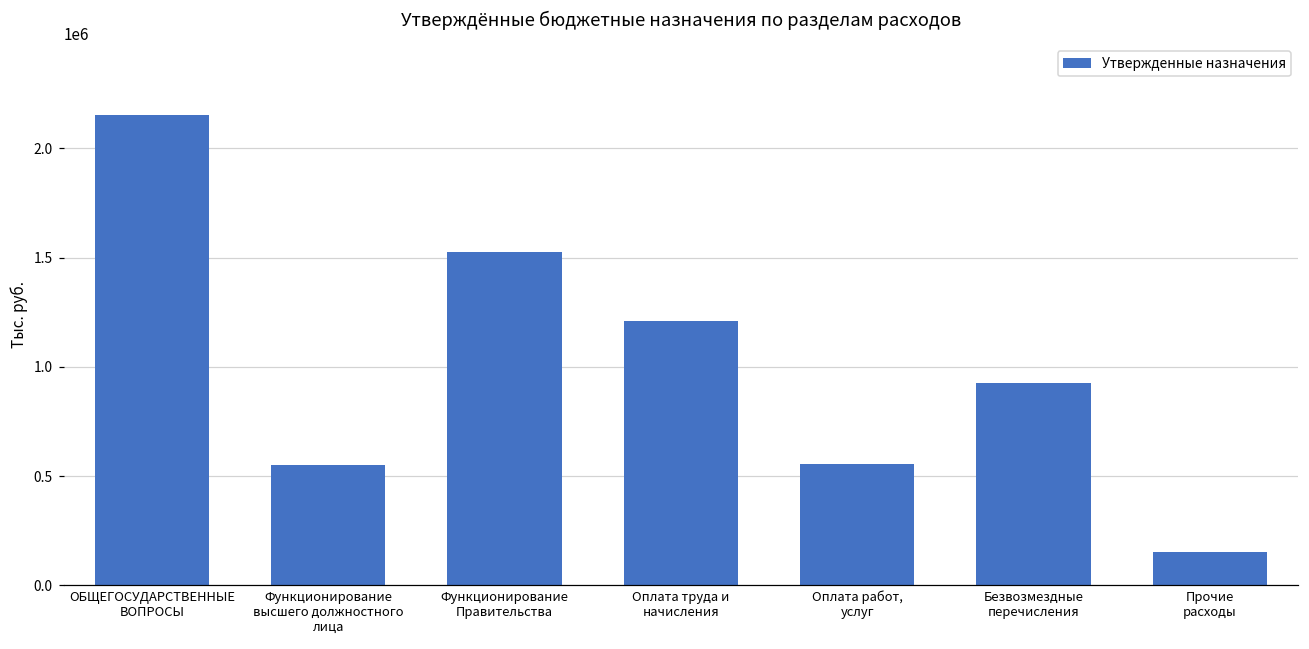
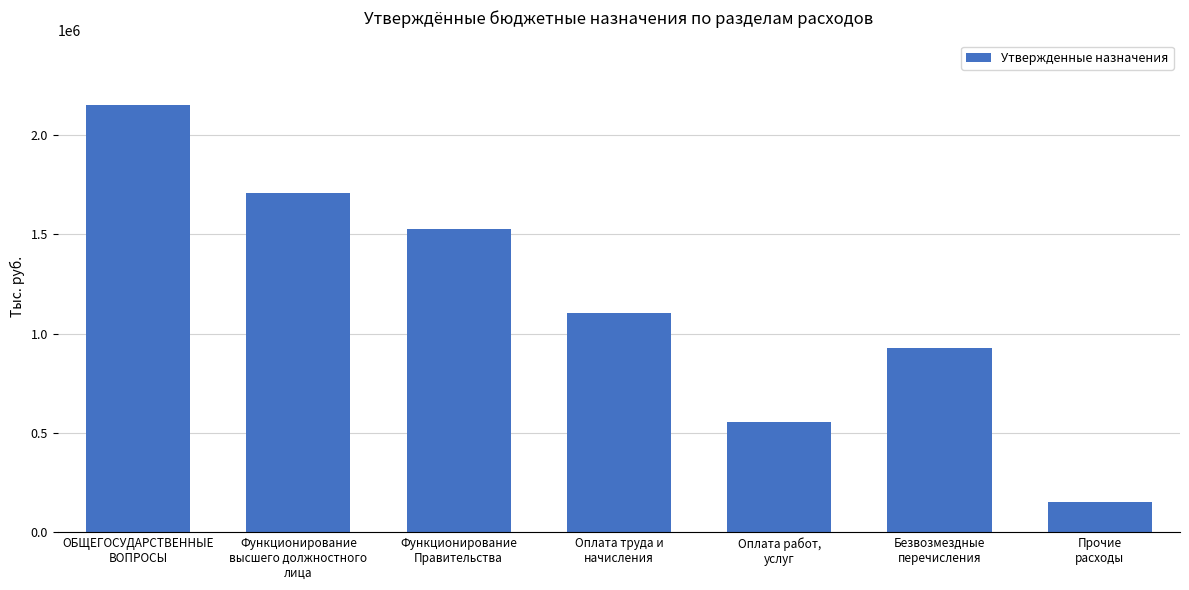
  {
    "ОБЩЕГОСУДАРСТВЕННЫЕ ВОПРОСЫ": 2150000,
-   "Функционирование высшего должностного лица": 550000,
+   "Функционирование высшего должностного лица": 1710000,
    "Функционирование Правительства": 1520000,
-   "Оплата труда и начисления": 1210000,
+   "Оплата труда и начисления": 1110000,
    "Оплата работ, услуг": 560000,
    "Безвозмездные перечисления": 930000,
    "Прочие расходы": 150000
  }
